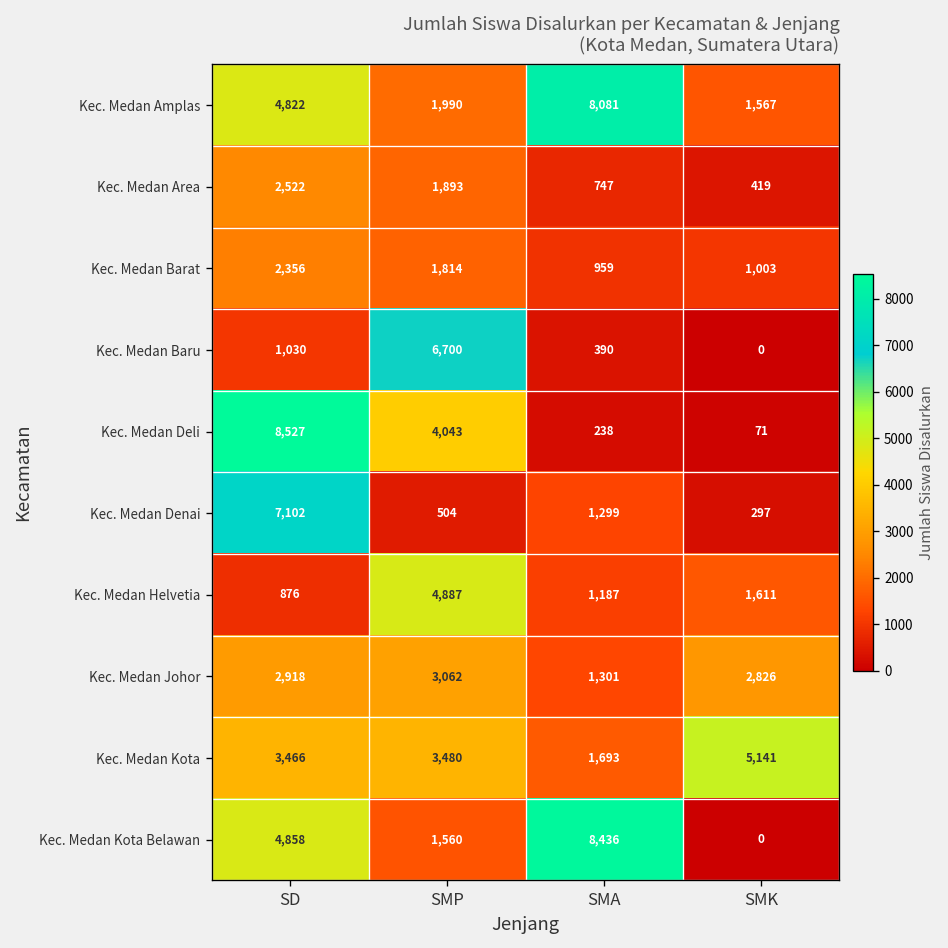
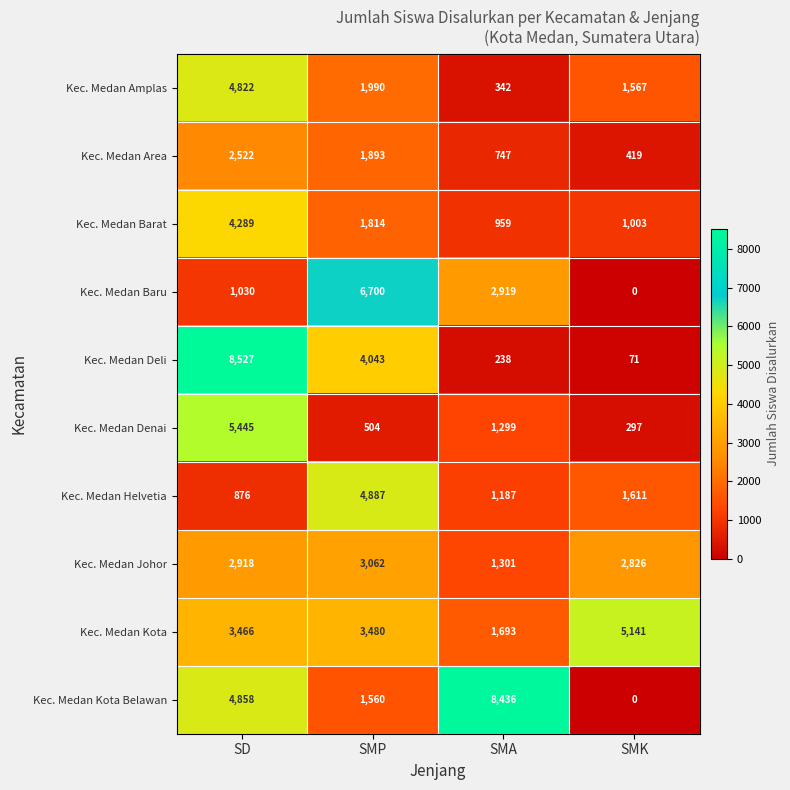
  {
    "Kec. Medan Amplas": {
      "SD": "4,822",
      "SMP": "1,990",
-     "SMA": "8,081",
+     "SMA": "342",
      "SMK": "1,567"
    },
    "Kec. Medan Area": {
      "SD": "2,522",
      "SMP": "1,893",
      "SMA": "747",
      "SMK": "419"
    },
    "Kec. Medan Barat": {
-     "SD": "2,356",
+     "SD": "4,289",
      "SMP": "1,814",
      "SMA": "959",
      "SMK": "1,003"
    },
    "Kec. Medan Baru": {
      "SD": "1,030",
      "SMP": "6,700",
-     "SMA": "390",
+     "SMA": "2,919",
      "SMK": "0"
    },
    "Kec. Medan Deli": {
      "SD": "8,527",
      "SMP": "4,043",
      "SMA": "238",
      "SMK": "71"
    },
    "Kec. Medan Denai": {
-     "SD": "7,102",
+     "SD": "5,445",
      "SMP": "504",
      "SMA": "1,299",
      "SMK": "297"
    },
    "Kec. Medan Helvetia": {
      "SD": "876",
      "SMP": "4,887",
      "SMA": "1,187",
      "SMK": "1,611"
    },
    "Kec. Medan Johor": {
      "SD": "2,918",
      "SMP": "3,062",
      "SMA": "1,301",
      "SMK": "2,826"
    },
    "Kec. Medan Kota": {
      "SD": "3,466",
      "SMP": "3,480",
      "SMA": "1,693",
      "SMK": "5,141"
    },
    "Kec. Medan Kota Belawan": {
      "SD": "4,858",
      "SMP": "1,560",
      "SMA": "8,436",
      "SMK": "0"
    }
  }
